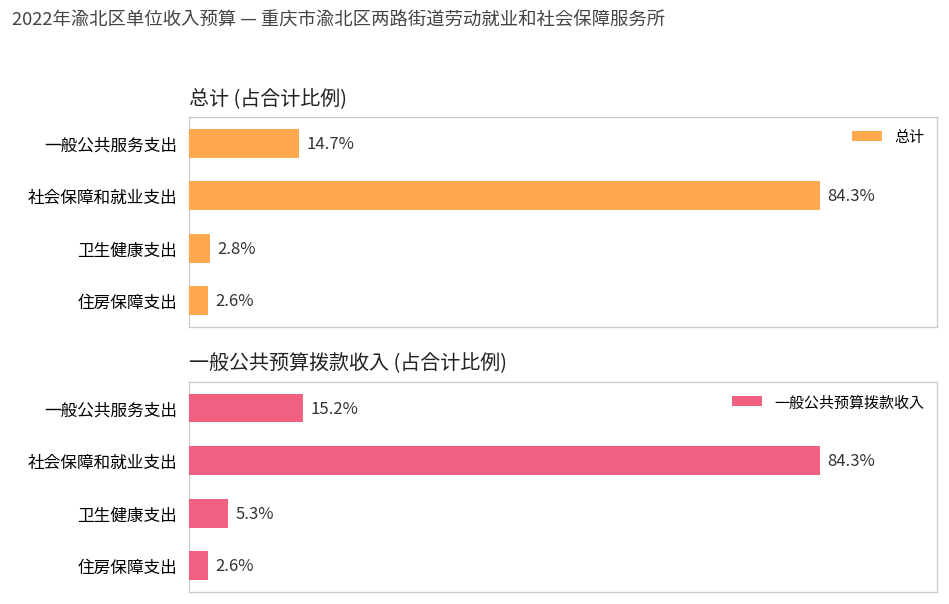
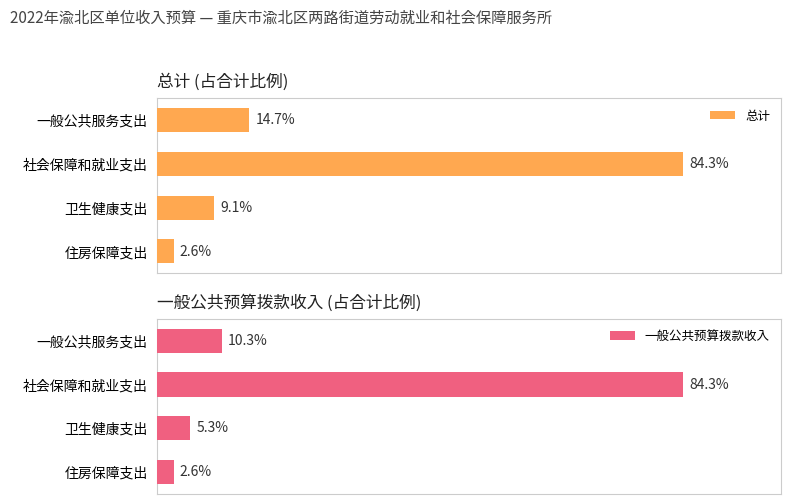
  {
    "总计 (占合计比例)": {
      "一般公共服务支出": "14.7%",
      "社会保障和就业支出": "84.3%",
-     "卫生健康支出": "2.8%",
+     "卫生健康支出": "9.1%",
      "住房保障支出": "2.6%"
    },
    "一般公共预算拨款收入 (占合计比例)": {
-     "一般公共服务支出": "15.2%",
+     "一般公共服务支出": "10.3%",
      "社会保障和就业支出": "84.3%",
      "卫生健康支出": "5.3%",
      "住房保障支出": "2.6%"
    }
  }
